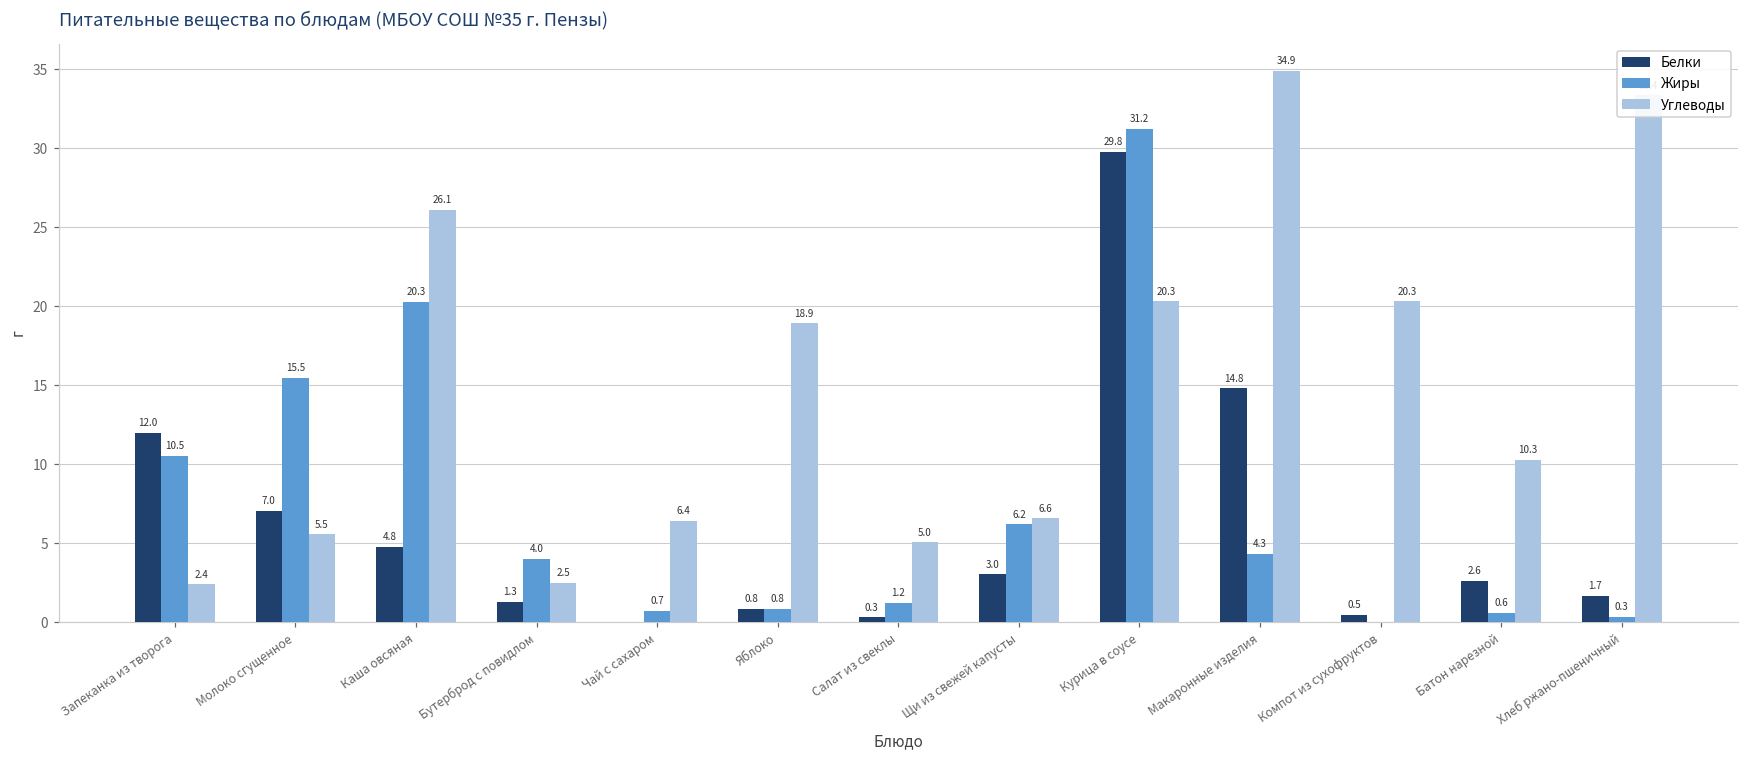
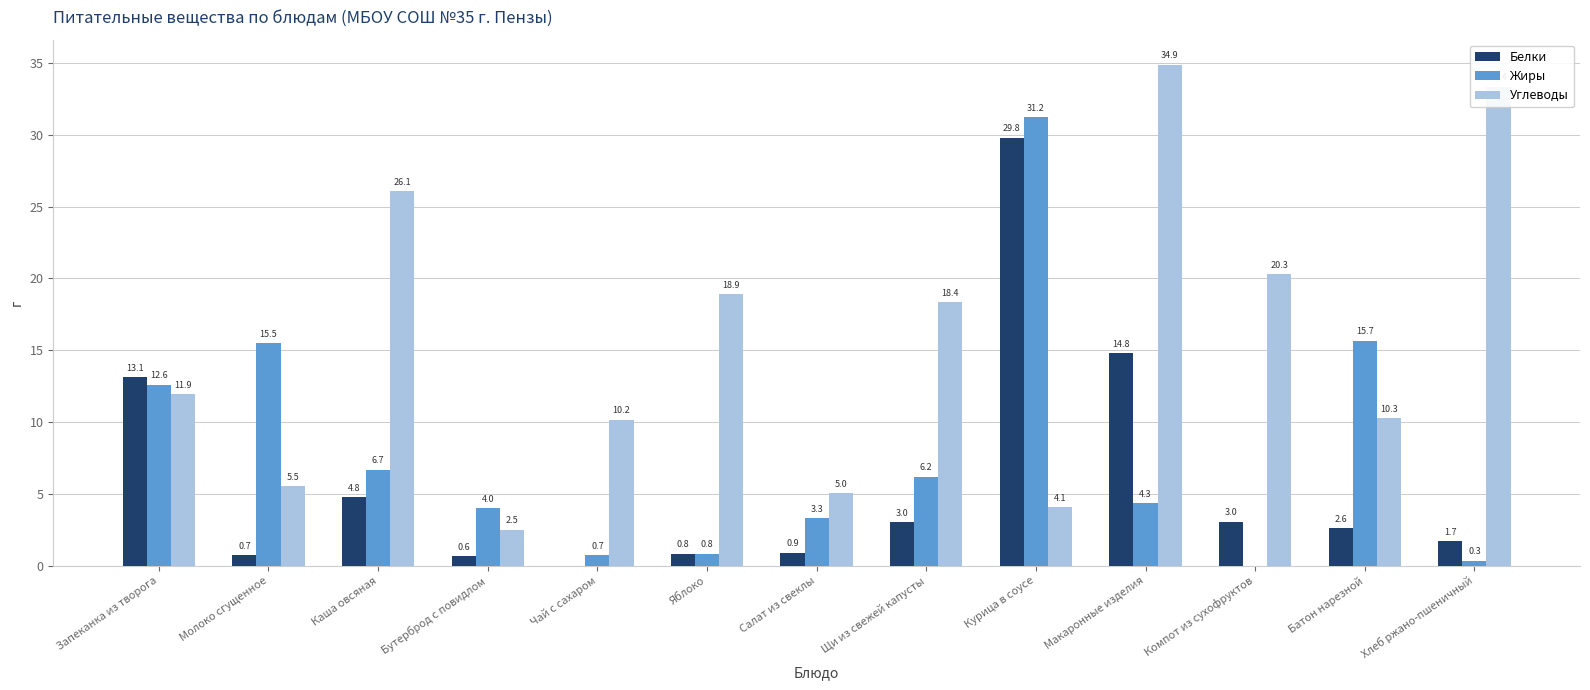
  {
    "Белки": {
-     "Запеканка из творога": 12.0,
-     "Молоко сгущенное": 7.0,
+     "Запеканка из творога": 13.1,
+     "Молоко сгущенное": 0.7,
      "Каша овсяная": 4.8,
-     "Бутерброд с повидлом": 1.3,
+     "Бутерброд с повидлом": 0.6,
      "Яблоко": 0.8,
-     "Салат из свеклы": 0.3,
+     "Салат из свеклы": 0.9,
      "Щи из свежей капусты": 3.0,
      "Курица в соусе": 29.8,
      "Макаронные изделия": 14.8,
-     "Компот из сухофруктов": 0.5,
+     "Компот из сухофруктов": 3.0,
      "Батон нарезной": 2.6,
      "Хлеб ржано-пшеничный": 1.7
    },
    "Жиры": {
-     "Запеканка из творога": 10.5,
+     "Запеканка из творога": 12.6,
      "Молоко сгущенное": 15.5,
-     "Каша овсяная": 20.3,
+     "Каша овсяная": 6.7,
      "Бутерброд с повидлом": 4.0,
      "Чай с сахаром": 0.7,
      "Яблоко": 0.8,
-     "Салат из свеклы": 1.2,
+     "Салат из свеклы": 3.3,
      "Щи из свежей капусты": 6.2,
      "Курица в соусе": 31.2,
      "Макаронные изделия": 4.3,
-     "Батон нарезной": 0.6,
+     "Батон нарезной": 15.7,
      "Хлеб ржано-пшеничный": 0.3
    },
    "Углеводы": {
-     "Запеканка из творога": 2.4,
+     "Запеканка из творога": 11.9,
      "Молоко сгущенное": 5.5,
      "Каша овсяная": 26.1,
      "Бутерброд с повидлом": 2.5,
-     "Чай с сахаром": 6.4,
+     "Чай с сахаром": 10.2,
      "Яблоко": 18.9,
      "Салат из свеклы": 5.0,
-     "Щи из свежей капусты": 6.6,
-     "Курица в соусе": 20.3,
+     "Щи из свежей капусты": 18.4,
+     "Курица в соусе": 4.1,
      "Макаронные изделия": 34.9,
      "Компот из сухофруктов": 20.3,
      "Батон нарезной": 10.3
    }
  }
